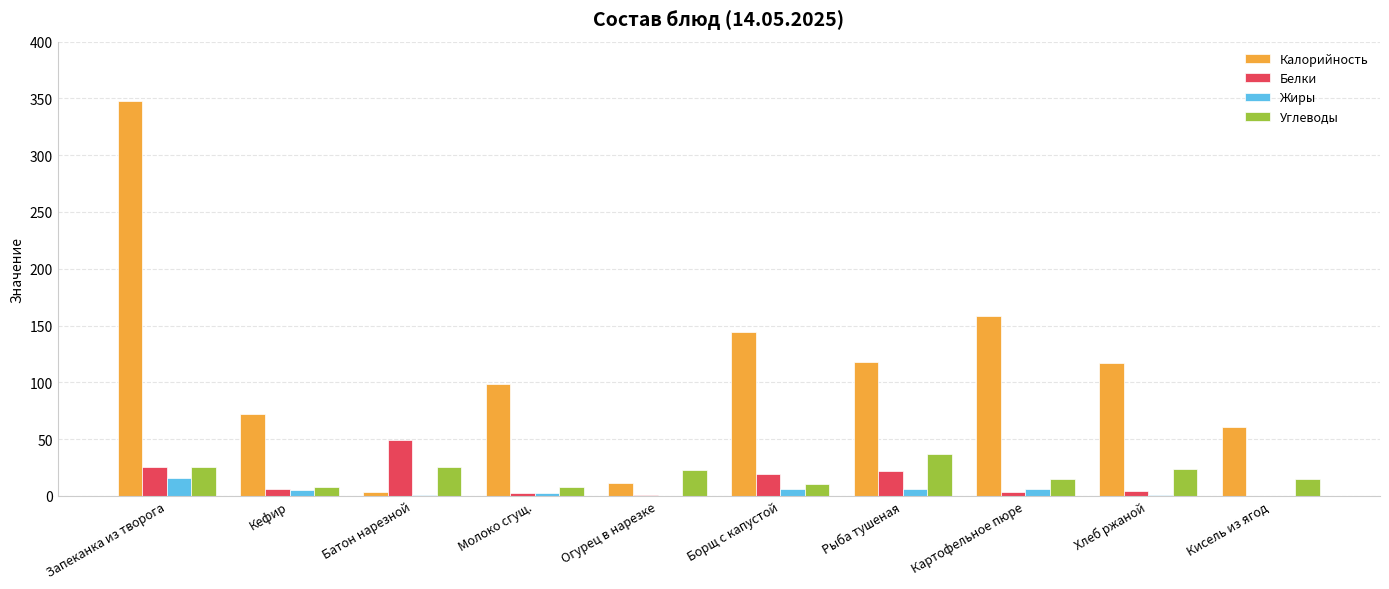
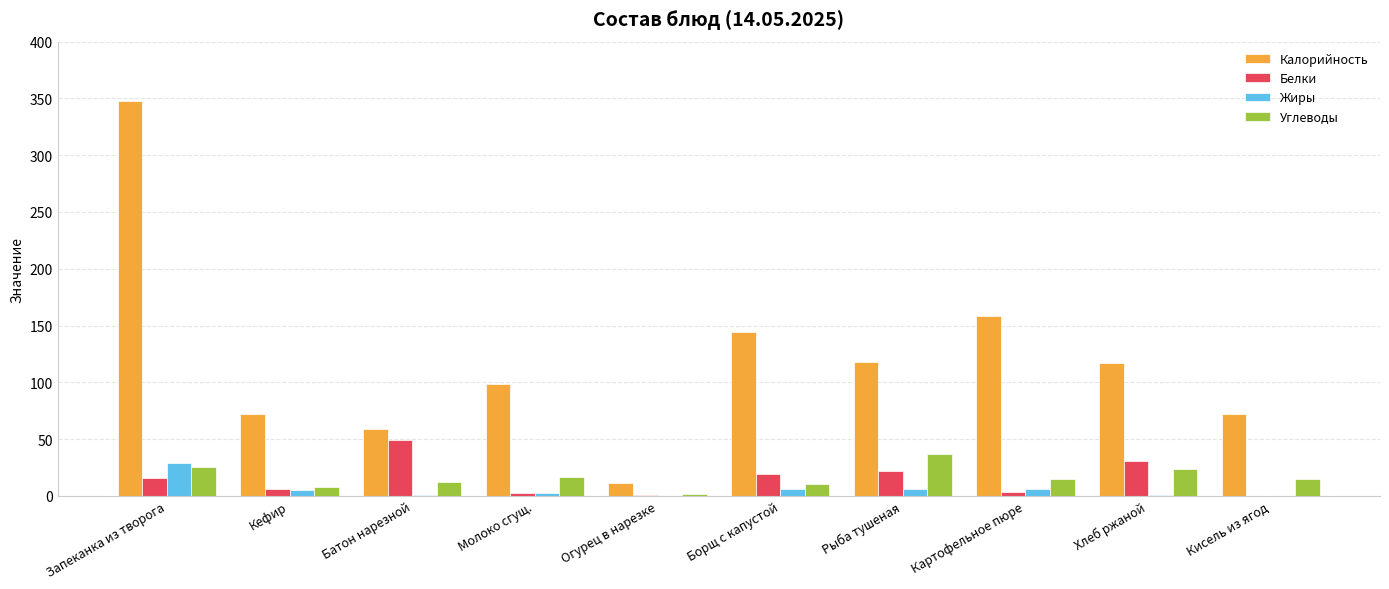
  {
    "Калорийность": {
      "Запеканка из творога": 348,
      "Кефир": 72,
-     "Батон нарезной": 4,
+     "Батон нарезной": 59,
      "Молоко сгущ.": 98,
      "Огурец в нарезке": 11,
      "Борщ с капустой": 145,
      "Рыба тушеная": 118,
      "Картофельное пюре": 158,
      "Хлеб ржаной": 117,
-     "Кисель из ягод": 61
+     "Кисель из ягод": 72
    },
    "Белки": {
-     "Запеканка из творога": 26,
+     "Запеканка из творога": 15,
      "Кефир": 6,
      "Батон нарезной": 49,
      "Борщ с капустой": 19,
      "Рыба тушеная": 22,
      "Картофельное пюре": 3,
-     "Хлеб ржаной": 4
+     "Хлеб ржаной": 31
    },
    "Жиры": {
-     "Запеканка из творога": 16,
+     "Запеканка из творога": 29,
      "Кефир": 5,
      "Молоко сгущ.": 3,
      "Борщ с капустой": 6,
      "Рыба тушеная": 6,
      "Картофельное пюре": 6
    },
    "Углеводы": {
      "Запеканка из творога": 25,
      "Кефир": 8,
-     "Батон нарезной": 26,
-     "Молоко сгущ.": 7,
-     "Огурец в нарезке": 23,
+     "Батон нарезной": 12,
+     "Молоко сгущ.": 17,
+     "Огурец в нарезке": 2,
      "Борщ с капустой": 10,
      "Рыба тушеная": 37,
      "Картофельное пюре": 15,
      "Хлеб ржаной": 24,
      "Кисель из ягод": 15
    }
  }
